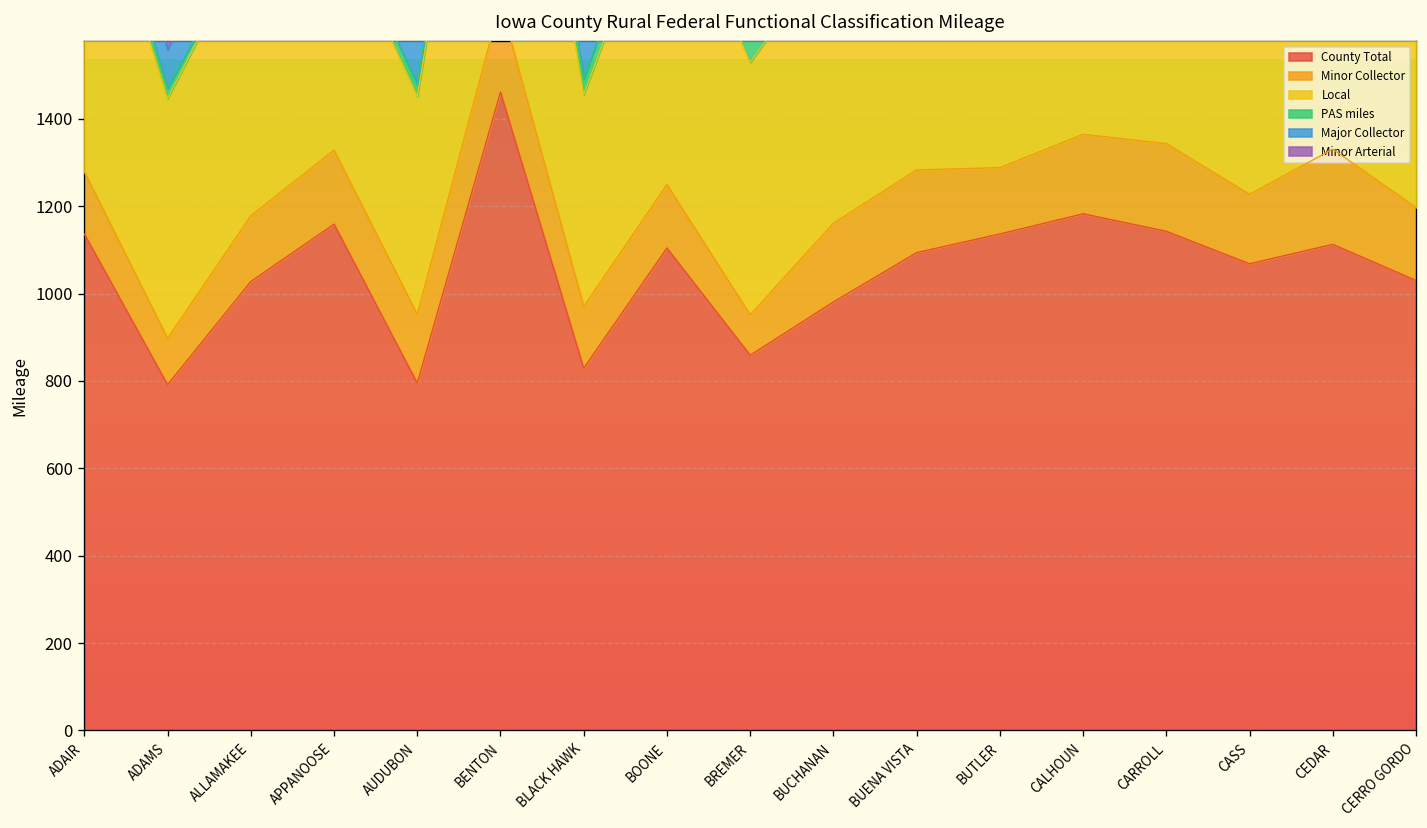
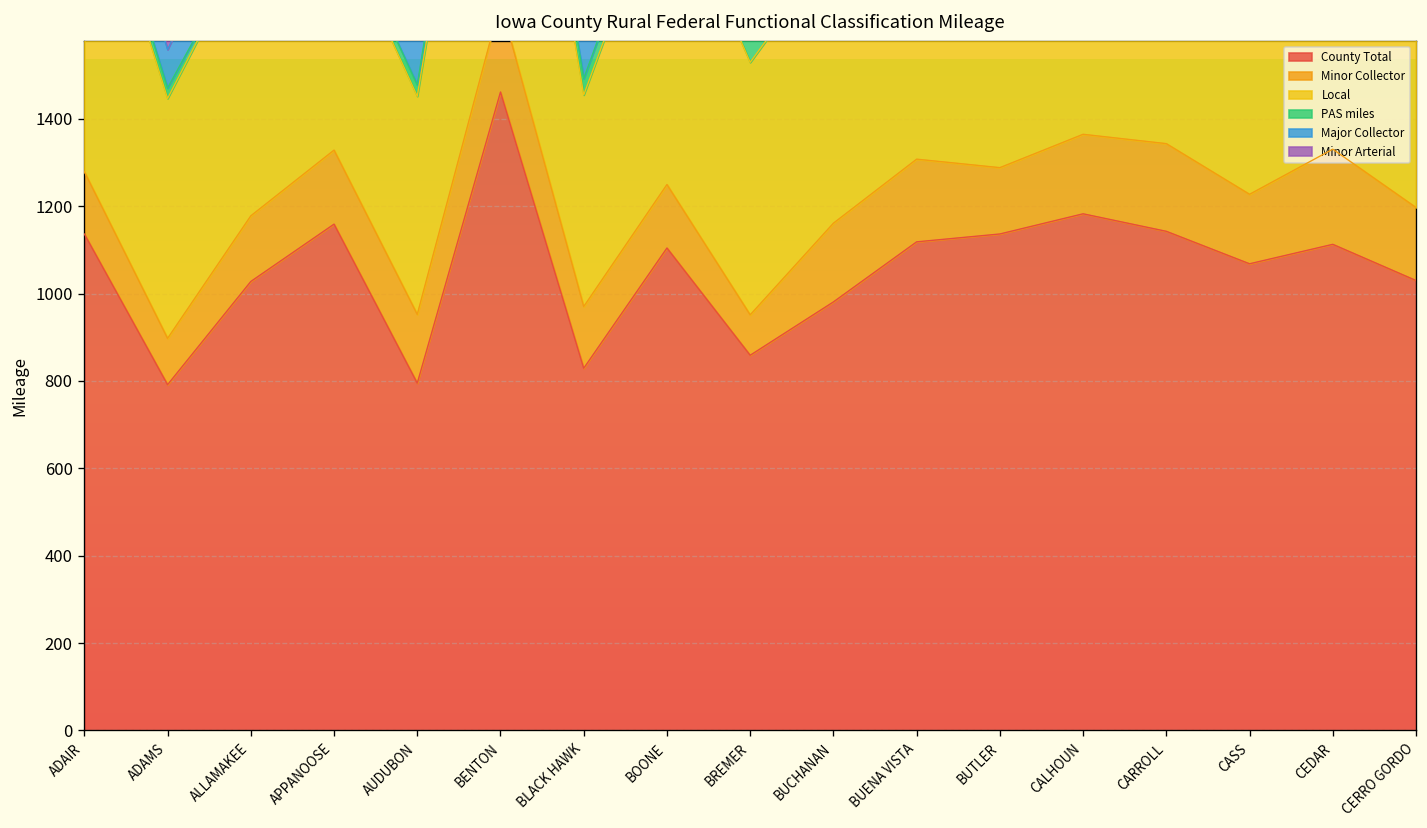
  {
    "County Total": {
      "ADAIR": 1140,
      "ADAMS": 790,
      "ALLAMAKEE": 1030,
      "APPANOOSE": 1160,
      "AUDUBON": 790,
      "BENTON": 1460,
      "BLACK HAWK": 830,
      "BOONE": 1100,
      "BREMER": 860,
      "BUCHANAN": 980,
-     "BUENA VISTA": 1090,
+     "BUENA VISTA": 1120,
      "BUTLER": 1140,
      "CALHOUN": 1180,
      "CARROLL": 1140,
      "CASS": 1070,
      "CEDAR": 1110,
      "CERRO GORDO": 1030
    },
    "PAS miles": {
      "ADAMS": 20,
      "AUDUBON": 30,
      "BLACK HAWK": 40
    },
    "Major Collector": {
      "ADAMS": 90
    },
    "Minor Arterial": {
      "ADAMS": 20
    }
  }
